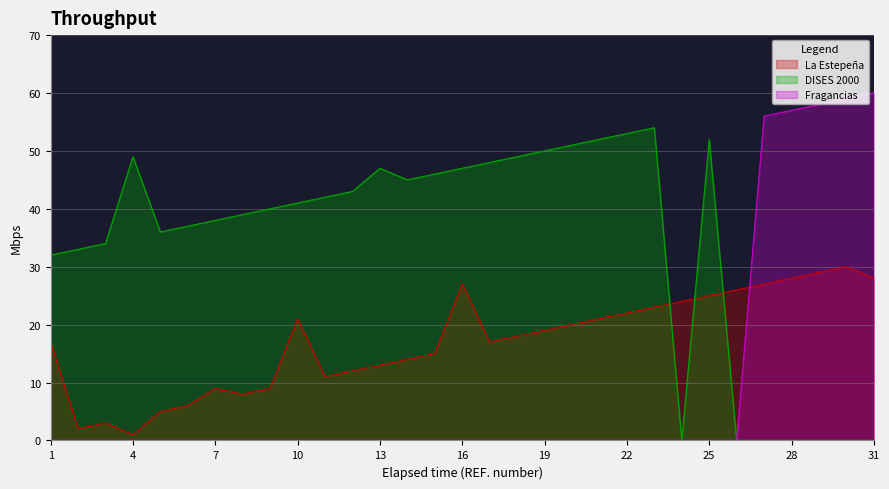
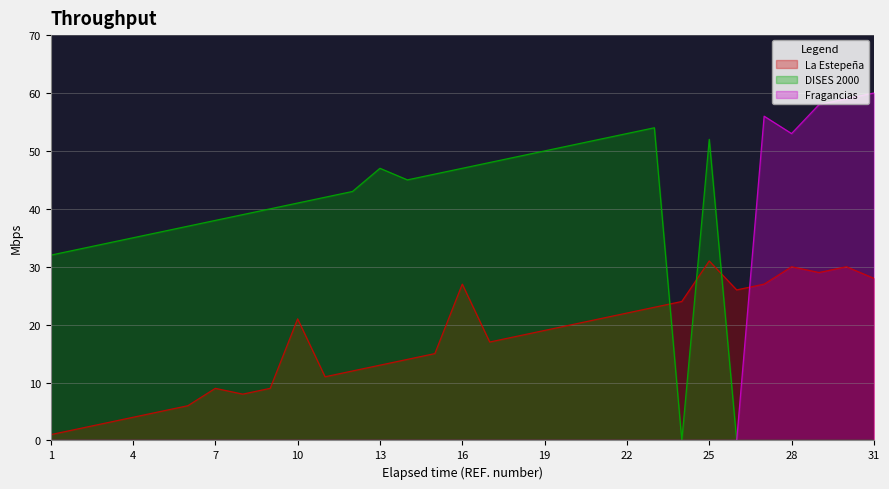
  {
    "La Estepeña": {
-     "1": 17,
-     "4": 1,
+     "1": 1,
+     "4": 4,
      "7": 9,
      "10": 21,
      "13": 13,
      "16": 27,
      "19": 19,
      "22": 22,
-     "25": 25,
-     "28": 28,
+     "25": 31,
+     "28": 30,
      "31": 28
    },
    "DISES 2000": {
      "1": 32,
-     "4": 49,
+     "4": 35,
      "7": 38,
      "10": 41,
      "13": 47,
      "16": 47,
      "19": 50,
      "22": 53,
      "25": 52,
      "28": 0,
      "31": 0
    },
    "Fragancias": {
      "1": 0,
      "4": 0,
      "7": 0,
      "10": 0,
      "13": 0,
      "16": 0,
      "19": 0,
      "22": 0,
      "25": 0,
-     "28": 57,
+     "28": 53,
      "31": 60
    }
  }
